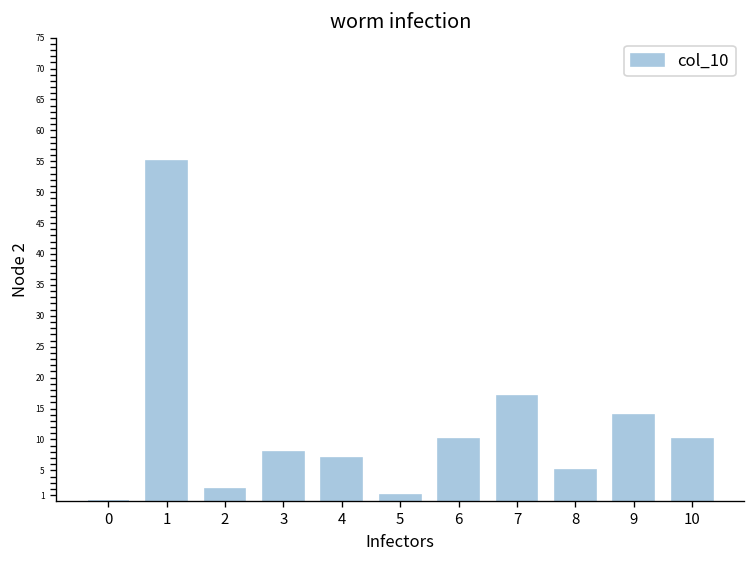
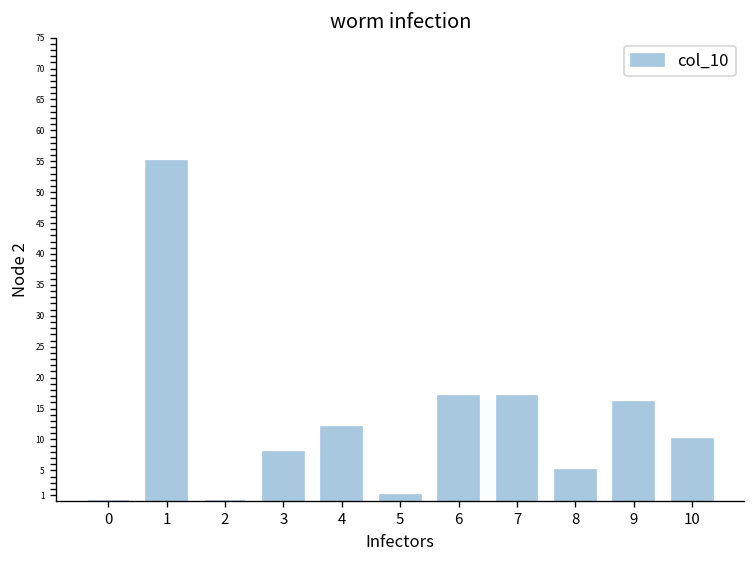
  {
    "0": 0,
    "1": 55,
-   "2": 2,
+   "2": 0,
    "3": 8,
-   "4": 7,
+   "4": 12,
    "5": 1,
-   "6": 10,
+   "6": 17,
    "7": 17,
    "8": 5,
-   "9": 14,
+   "9": 16,
    "10": 10
  }
